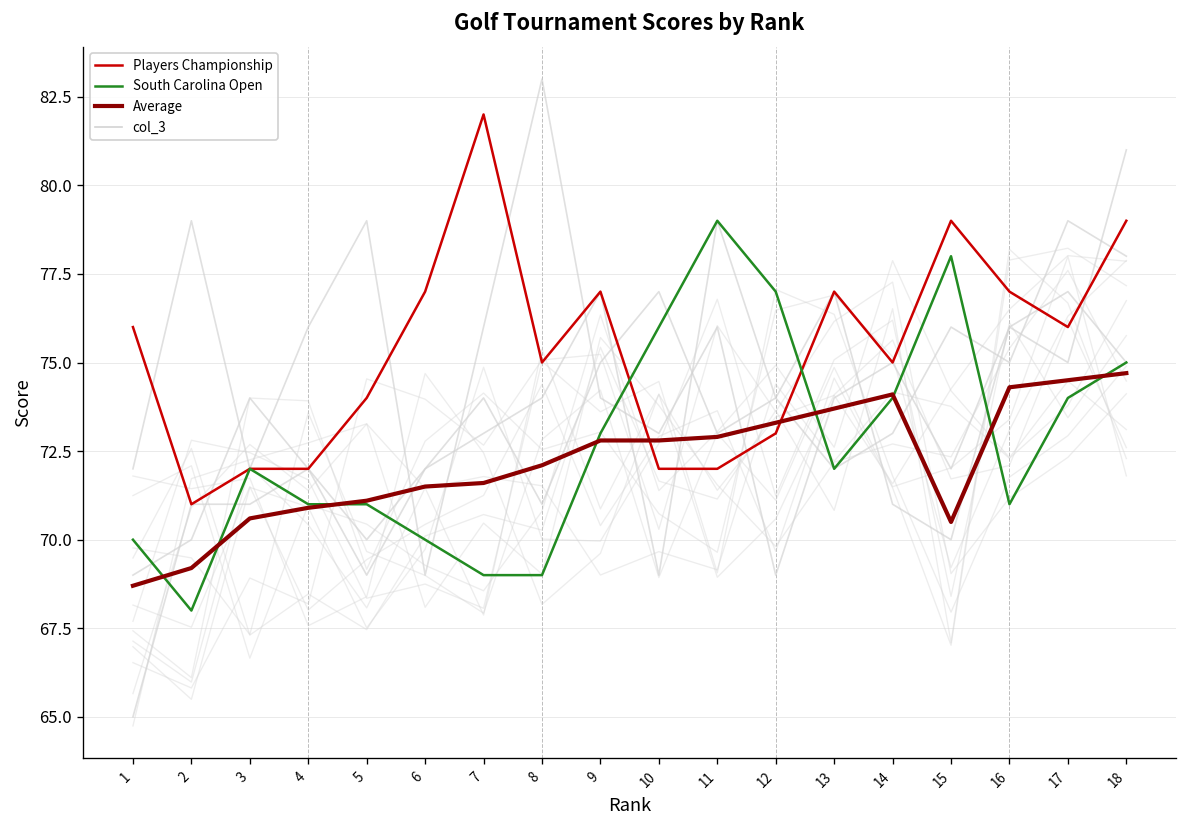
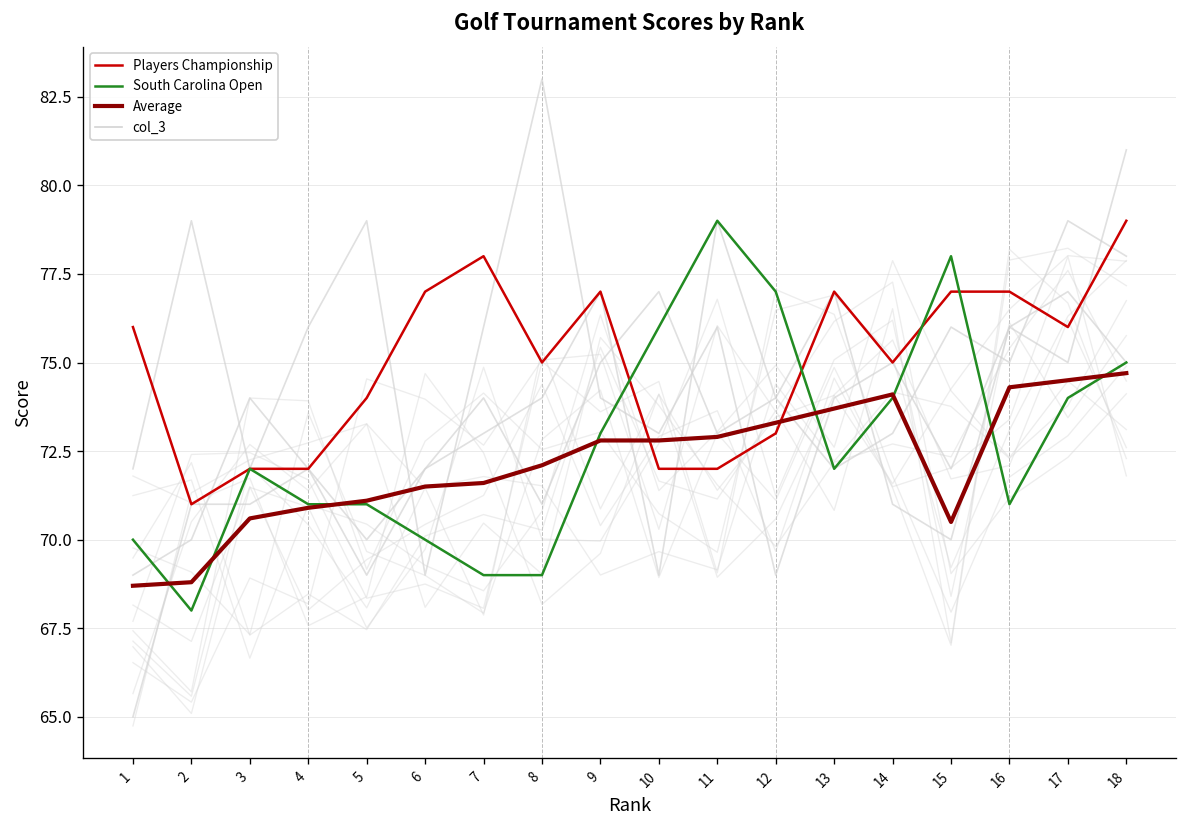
  {
    "Players Championship": {
      "1": 76,
      "5": 74,
      "6": 77,
-     "7": 82,
+     "7": 78,
      "10": 72,
      "11": 72,
      "12": 73,
-     "15": 79,
+     "15": 77,
      "16": 77,
      "17": 76,
      "18": 79
    },
    "South Carolina Open": {
      "1": 70.0,
      "2": 68.0,
      "5": 71.0,
      "6": 70.0,
      "7": 69.0,
      "10": 76.0,
      "14": 74.0,
      "15": 78.0,
      "16": 71.0,
      "17": 74.0
    },
    "Average": {
      "1": 68.7,
-     "2": 69.2,
+     "2": 68.8,
      "3": 70.6,
      "5": 71.1,
      "7": 71.6,
      "8": 72.1,
      "9": 72.8,
      "11": 72.9,
      "12": 73.3,
      "13": 73.7,
      "15": 70.5,
      "16": 74.3,
      "18": 74.7
    }
  }
